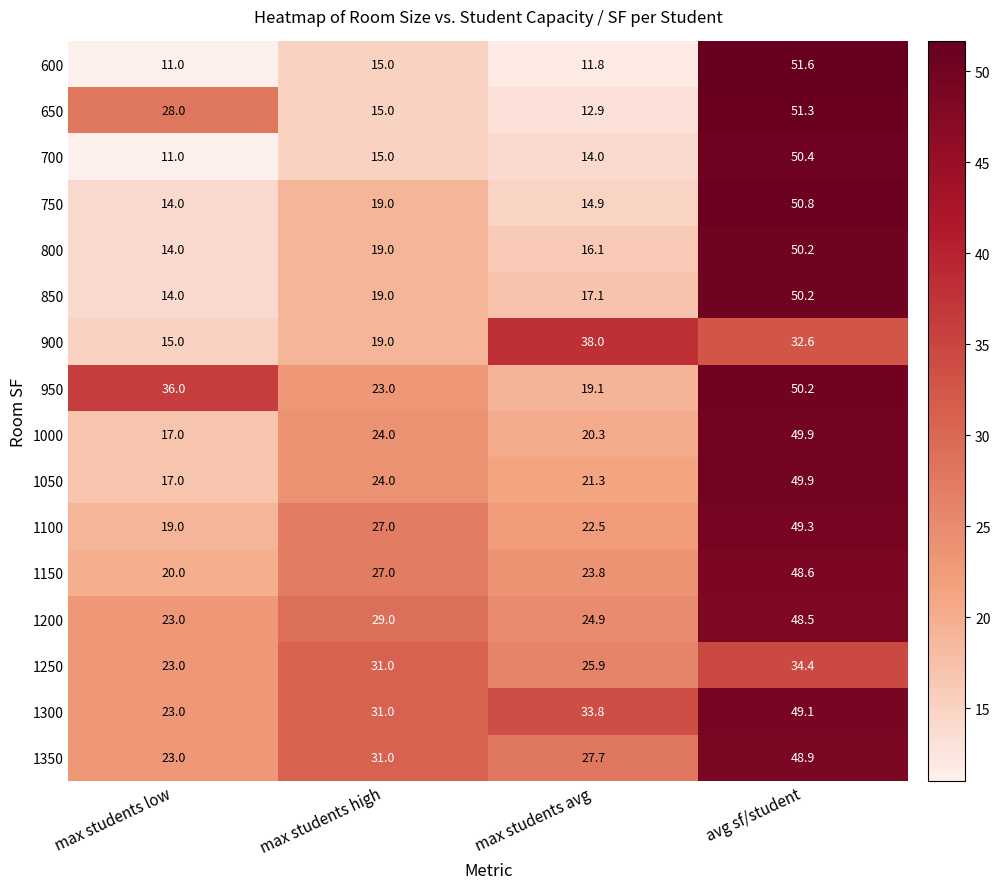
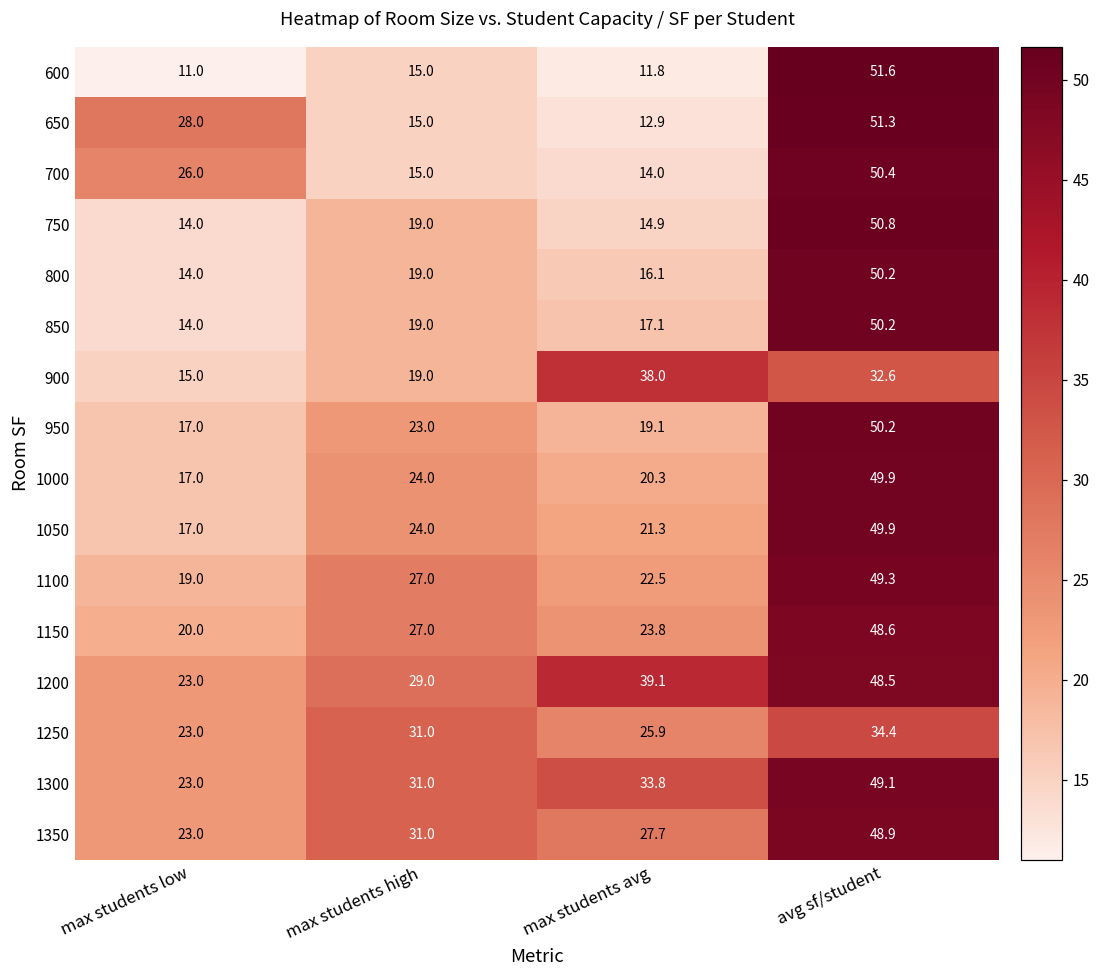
  {
    "600": {
      "max students low": 11.0,
      "max students high": 15.0,
      "max students avg": 11.8,
      "avg sf/student": 51.6
    },
    "650": {
      "max students low": 28.0,
      "max students high": 15.0,
      "max students avg": 12.9,
      "avg sf/student": 51.3
    },
    "700": {
-     "max students low": 11.0,
+     "max students low": 26.0,
      "max students high": 15.0,
      "max students avg": 14.0,
      "avg sf/student": 50.4
    },
    "750": {
      "max students low": 14.0,
      "max students high": 19.0,
      "max students avg": 14.9,
      "avg sf/student": 50.8
    },
    "800": {
      "max students low": 14.0,
      "max students high": 19.0,
      "max students avg": 16.1,
      "avg sf/student": 50.2
    },
    "850": {
      "max students low": 14.0,
      "max students high": 19.0,
      "max students avg": 17.1,
      "avg sf/student": 50.2
    },
    "900": {
      "max students low": 15.0,
      "max students high": 19.0,
      "max students avg": 38.0,
      "avg sf/student": 32.6
    },
    "950": {
-     "max students low": 36.0,
+     "max students low": 17.0,
      "max students high": 23.0,
      "max students avg": 19.1,
      "avg sf/student": 50.2
    },
    "1000": {
      "max students low": 17.0,
      "max students high": 24.0,
      "max students avg": 20.3,
      "avg sf/student": 49.9
    },
    "1050": {
      "max students low": 17.0,
      "max students high": 24.0,
      "max students avg": 21.3,
      "avg sf/student": 49.9
    },
    "1100": {
      "max students low": 19.0,
      "max students high": 27.0,
      "max students avg": 22.5,
      "avg sf/student": 49.3
    },
    "1150": {
      "max students low": 20.0,
      "max students high": 27.0,
      "max students avg": 23.8,
      "avg sf/student": 48.6
    },
    "1200": {
      "max students low": 23.0,
      "max students high": 29.0,
-     "max students avg": 24.9,
+     "max students avg": 39.1,
      "avg sf/student": 48.5
    },
    "1250": {
      "max students low": 23.0,
      "max students high": 31.0,
      "max students avg": 25.9,
      "avg sf/student": 34.4
    },
    "1300": {
      "max students low": 23.0,
      "max students high": 31.0,
      "max students avg": 33.8,
      "avg sf/student": 49.1
    },
    "1350": {
      "max students low": 23.0,
      "max students high": 31.0,
      "max students avg": 27.7,
      "avg sf/student": 48.9
    }
  }
